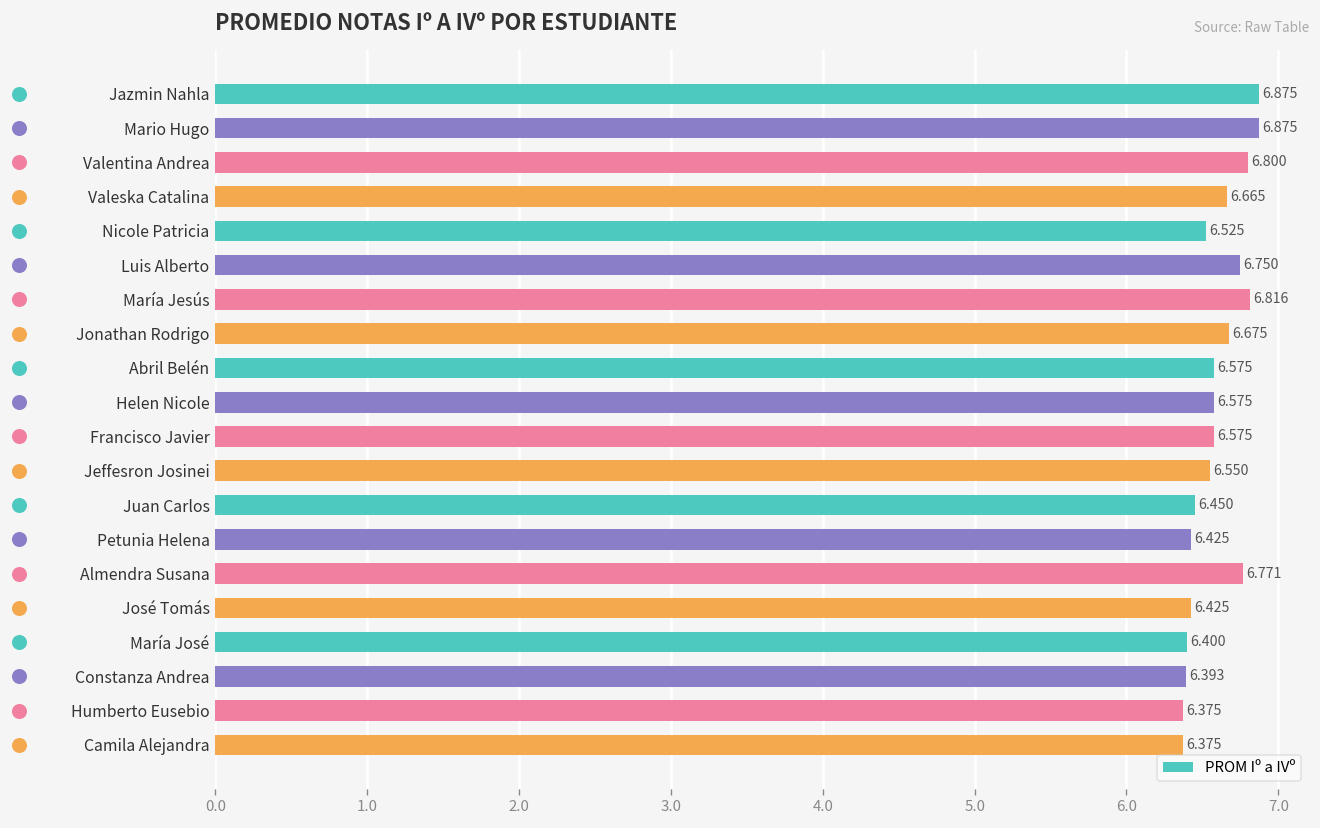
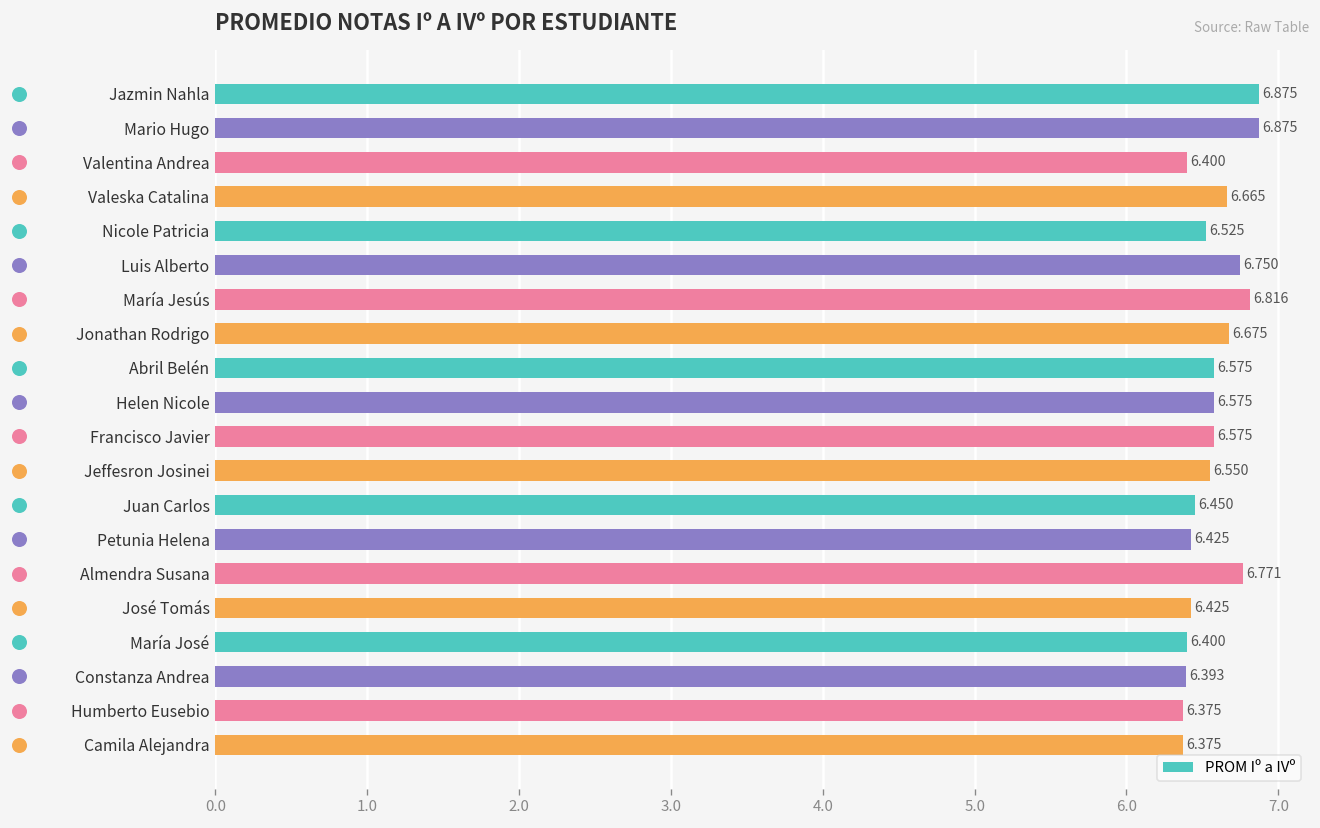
  {
    "Jazmin Nahla": 6.875,
    "Mario Hugo": 6.875,
-   "Valentina Andrea": 6.800,
+   "Valentina Andrea": 6.400,
    "Valeska Catalina": 6.665,
    "Nicole Patricia": 6.525,
    "Luis Alberto": 6.750,
    "María Jesús": 6.816,
    "Jonathan Rodrigo": 6.675,
    "Abril Belén": 6.575,
    "Helen Nicole": 6.575,
    "Francisco Javier": 6.575,
    "Jeffesron Josinei": 6.550,
    "Juan Carlos": 6.450,
    "Petunia Helena": 6.425,
    "Almendra Susana": 6.771,
    "José Tomás": 6.425,
    "María José": 6.400,
    "Constanza Andrea": 6.393,
    "Humberto Eusebio": 6.375,
    "Camila Alejandra": 6.375
  }
